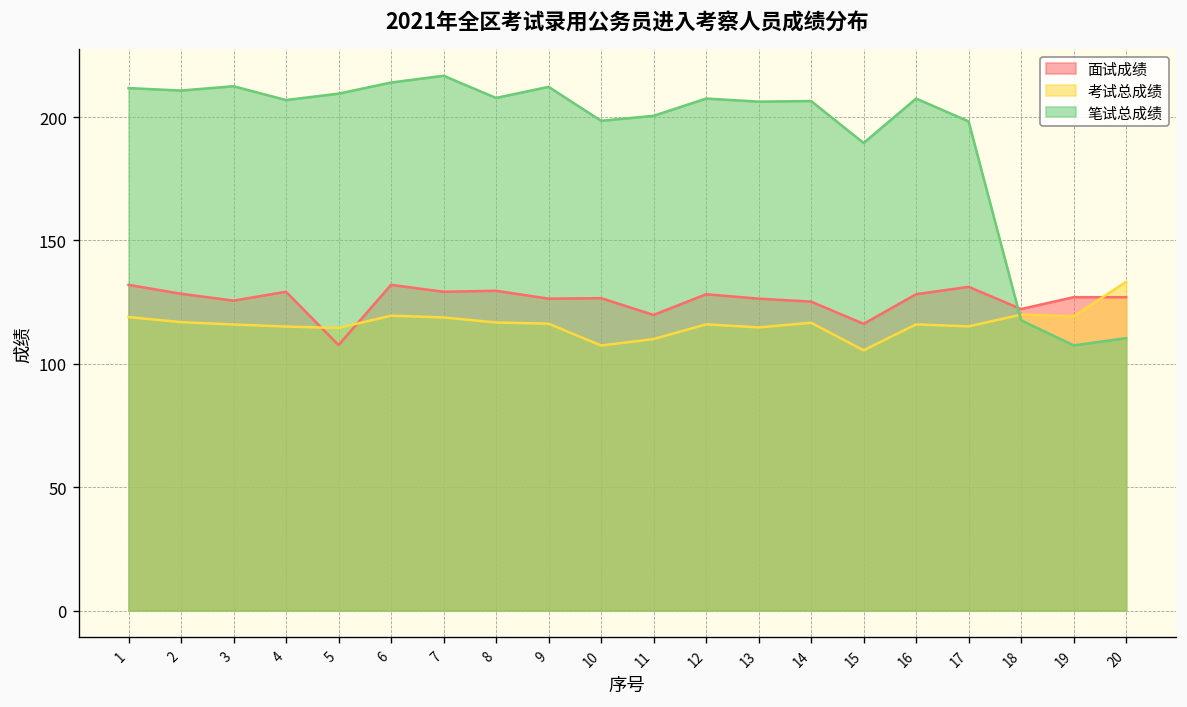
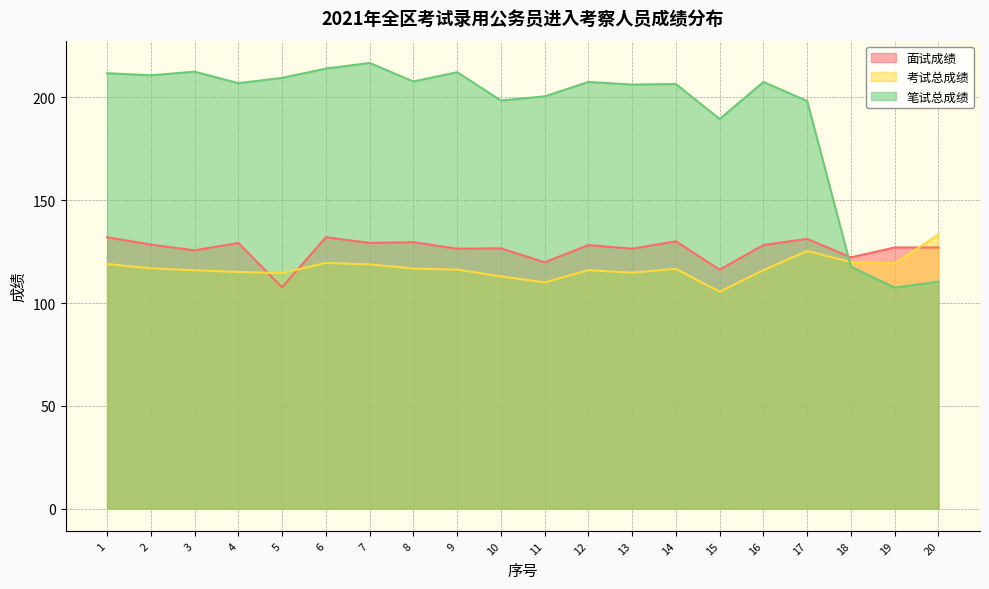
  {
    "面试成绩": {
      "1": 132,
      "2": 128,
      "3": 126,
      "4": 129,
      "5": 108,
      "6": 132,
      "7": 129,
      "8": 130,
      "9": 126,
      "10": 127,
      "11": 120,
      "12": 128,
      "13": 126,
-     "14": 125,
+     "14": 130,
      "15": 116,
      "16": 128,
      "17": 131,
      "18": 122,
      "19": 127,
      "20": 127
    },
    "考试总成绩": {
      "1": 119,
      "2": 117,
      "3": 116,
      "4": 115,
      "5": 115,
      "6": 120,
      "7": 119,
      "8": 117,
      "9": 116,
-     "10": 107,
+     "10": 113,
      "11": 110,
      "12": 116,
      "13": 115,
      "14": 117,
      "15": 105,
      "16": 116,
-     "17": 115,
+     "17": 125,
      "18": 120,
      "19": 119,
      "20": 133
    },
    "笔试总成绩": {
      "1": 212,
      "2": 211,
      "3": 213,
      "4": 207,
      "5": 210,
      "6": 214,
      "7": 217,
      "8": 208,
      "9": 212,
      "10": 199,
      "11": 201,
      "12": 208,
      "13": 206,
      "14": 207,
      "15": 190,
      "16": 208,
      "17": 198,
      "18": 118,
      "19": 107,
      "20": 110
    }
  }
